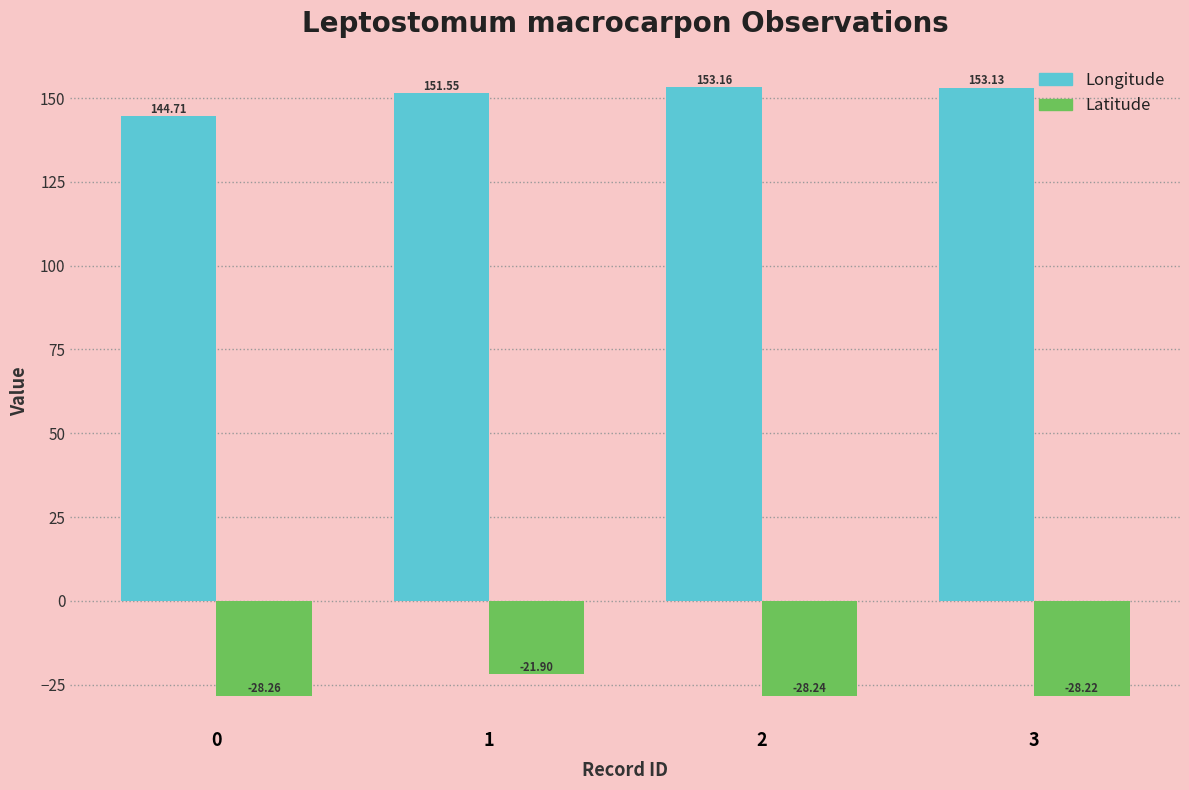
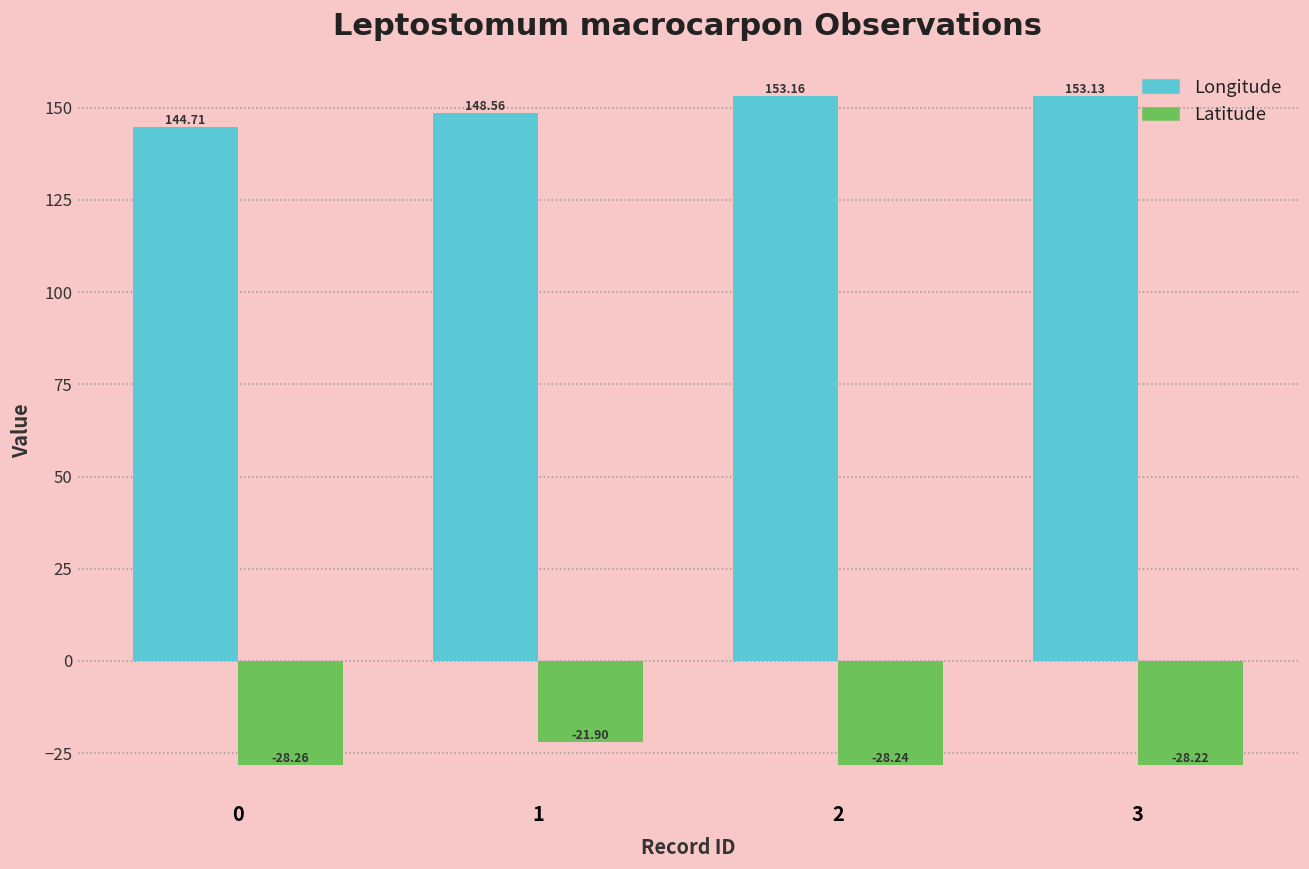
  {
    "Longitude": {
      "0": 144.71,
-     "1": 151.55,
+     "1": 148.56,
      "2": 153.16,
      "3": 153.13
    },
    "Latitude": {
      "0": -28.26,
      "1": -21.90,
      "2": -28.24,
      "3": -28.22
    }
  }
